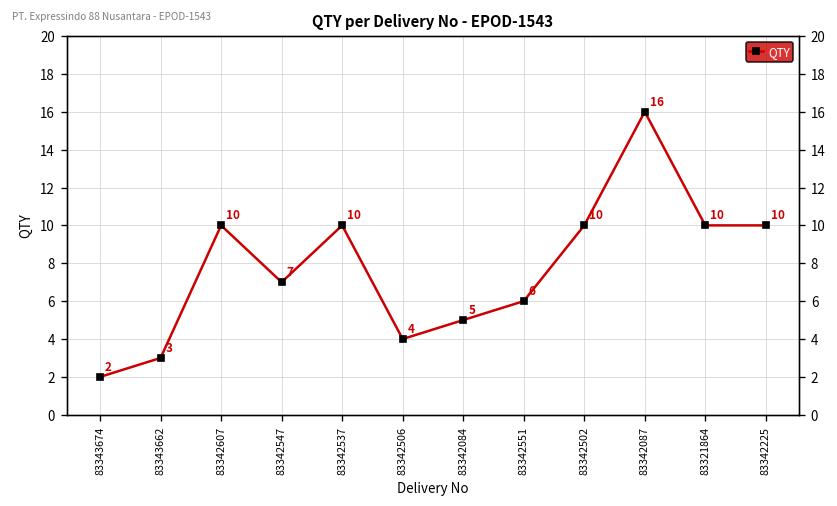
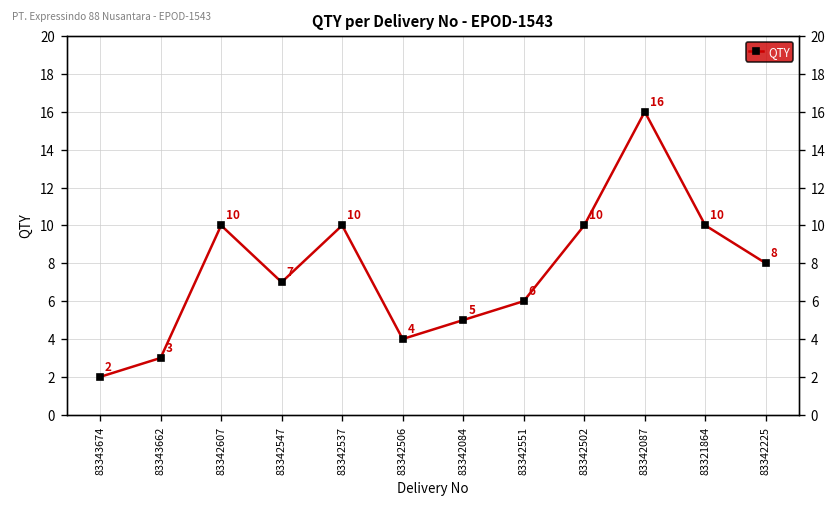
  {
    "83343674": 2,
    "83343662": 3,
    "83342607": 10,
    "83342547": 7,
    "83342537": 10,
    "83342506": 4,
    "83342084": 5,
    "83342551": 6,
    "83342502": 10,
    "83342087": 16,
    "83321864": 10,
-   "83342225": 10
+   "83342225": 8
  }
